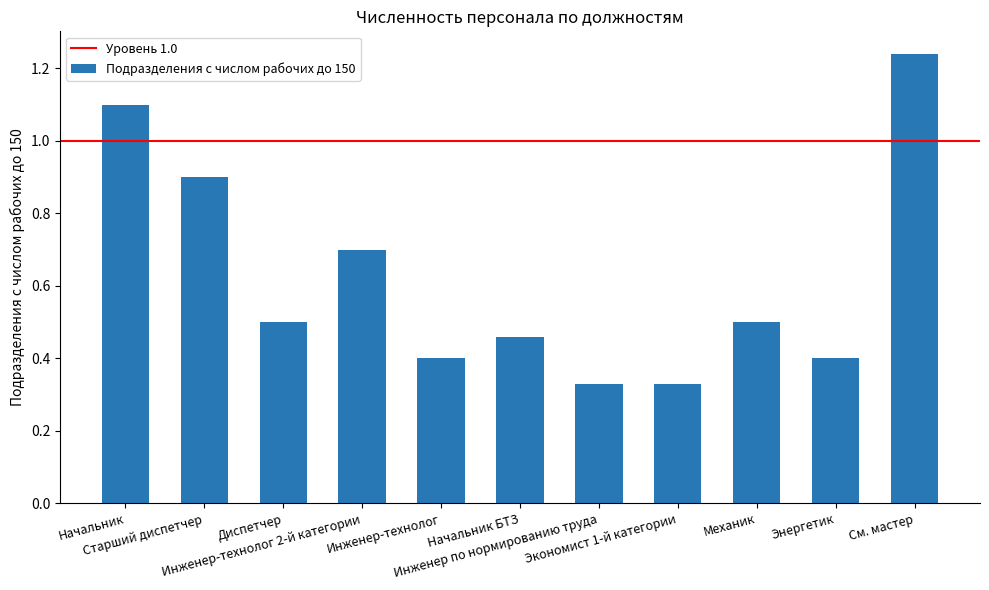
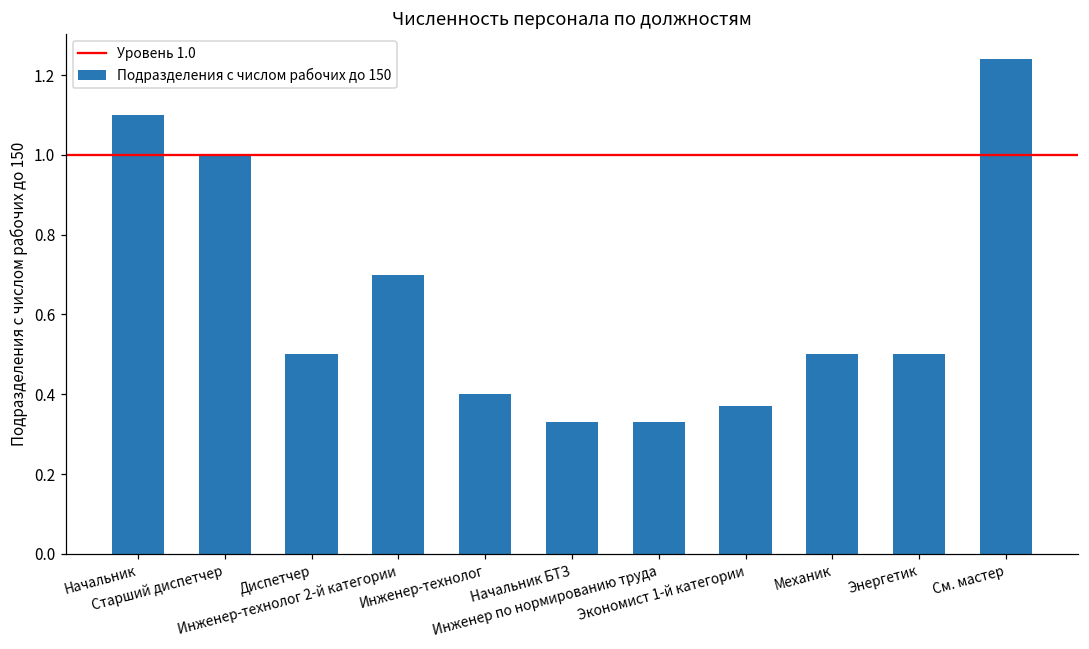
  {
    "Начальник": 1.10,
-   "Старший диспетчер": 0.9,
+   "Старший диспетчер": 1.0,
    "Диспетчер": 0.50,
    "Инженер-технолог 2-й категории": 0.70,
    "Инженер-технолог": 0.40,
-   "Начальник БТЗ": 0.46,
+   "Начальник БТЗ": 0.33,
    "Инженер по нормированию труда": 0.33,
-   "Экономист 1-й категории": 0.33,
+   "Экономист 1-й категории": 0.37,
    "Механик": 0.50,
-   "Энергетик": 0.4,
+   "Энергетик": 0.5,
    "См. мастер": 1.24
  }
